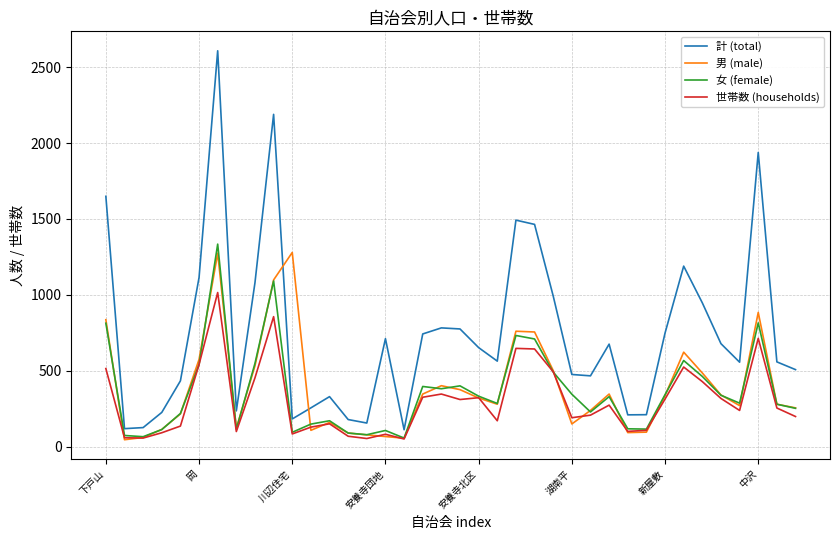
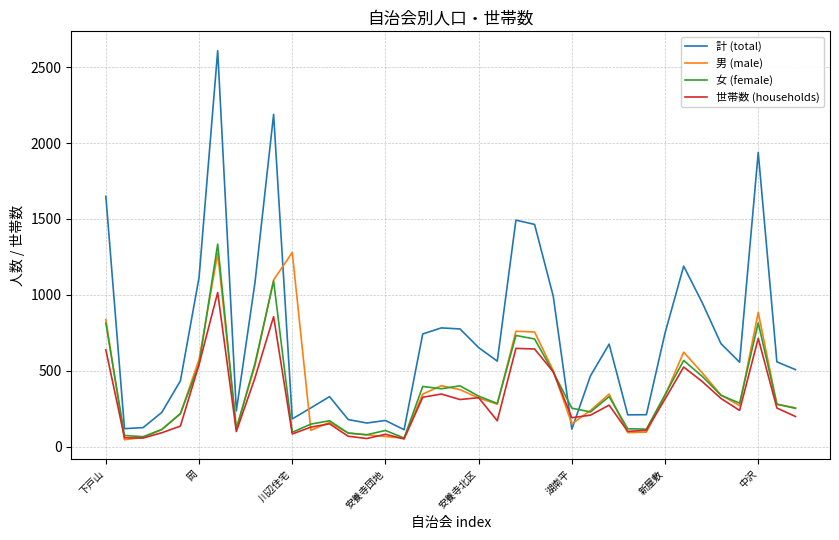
  {
    "計 (total)": {
      "下戸山": 1650,
      "岡": 1110,
      "川辺住宅": 180,
-     "安養寺団地": 710,
+     "安養寺団地": 170,
      "安養寺北区": 650,
-     "湖南平": 480,
+     "湖南平": 120,
      "新屋敷": 750,
      "中沢": 1940
    },
    "男 (male)": {
      "下戸山": 840,
      "岡": 570,
      "川辺住宅": 1280,
      "湖南平": 150,
      "中沢": 880
    },
    "女 (female)": {
      "下戸山": 810,
      "安養寺団地": 110,
-     "湖南平": 350,
+     "湖南平": 250,
      "中沢": 820
    },
    "世帯数 (households)": {
-     "下戸山": 510,
+     "下戸山": 640,
      "湖南平": 190,
      "新屋敷": 310,
      "中沢": 710
    }
  }
